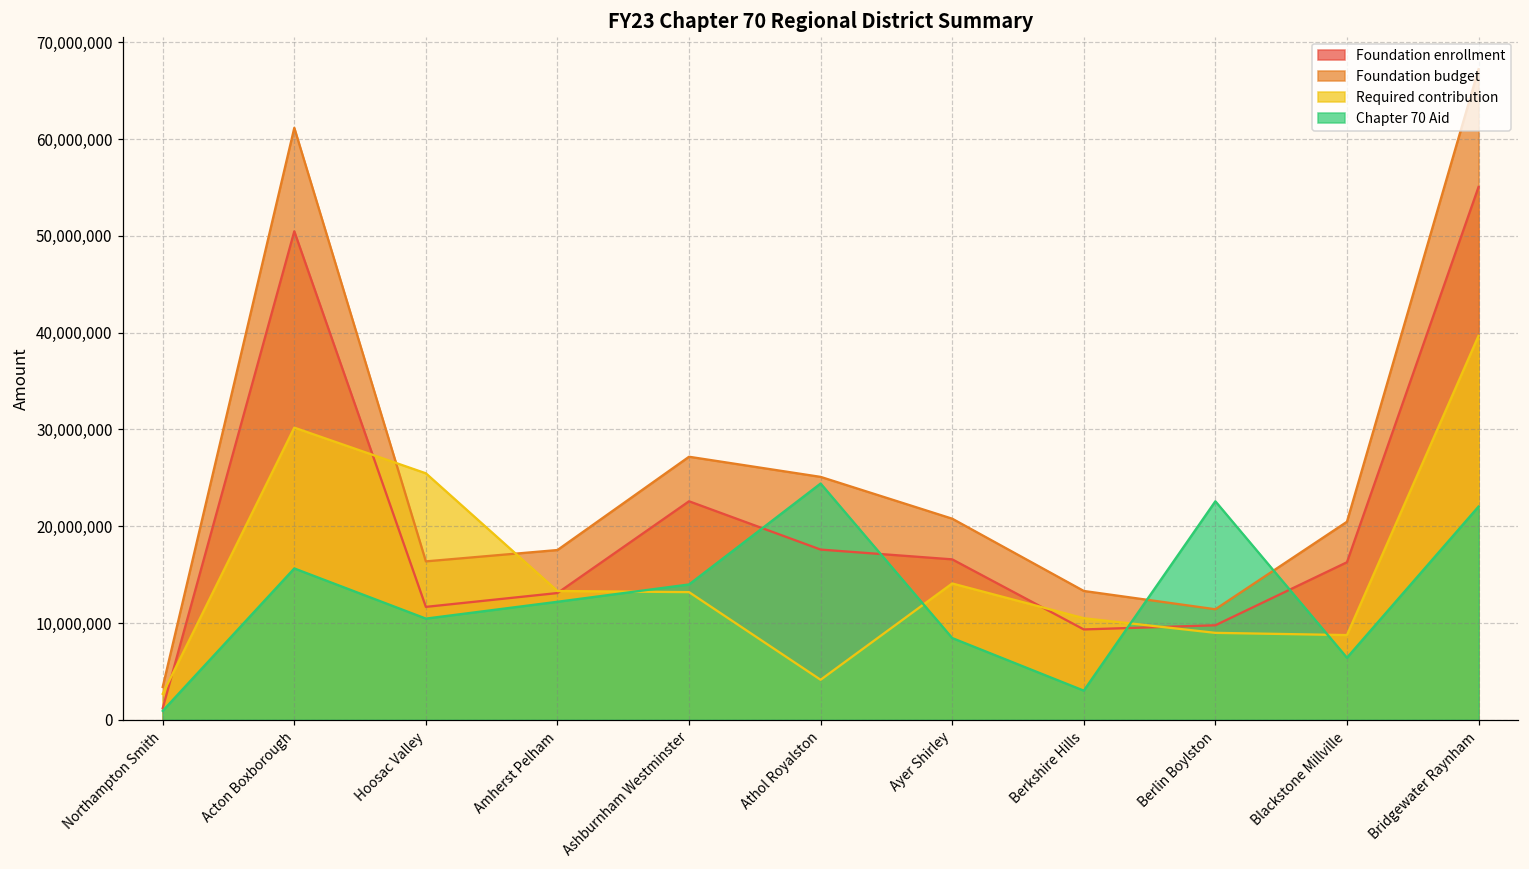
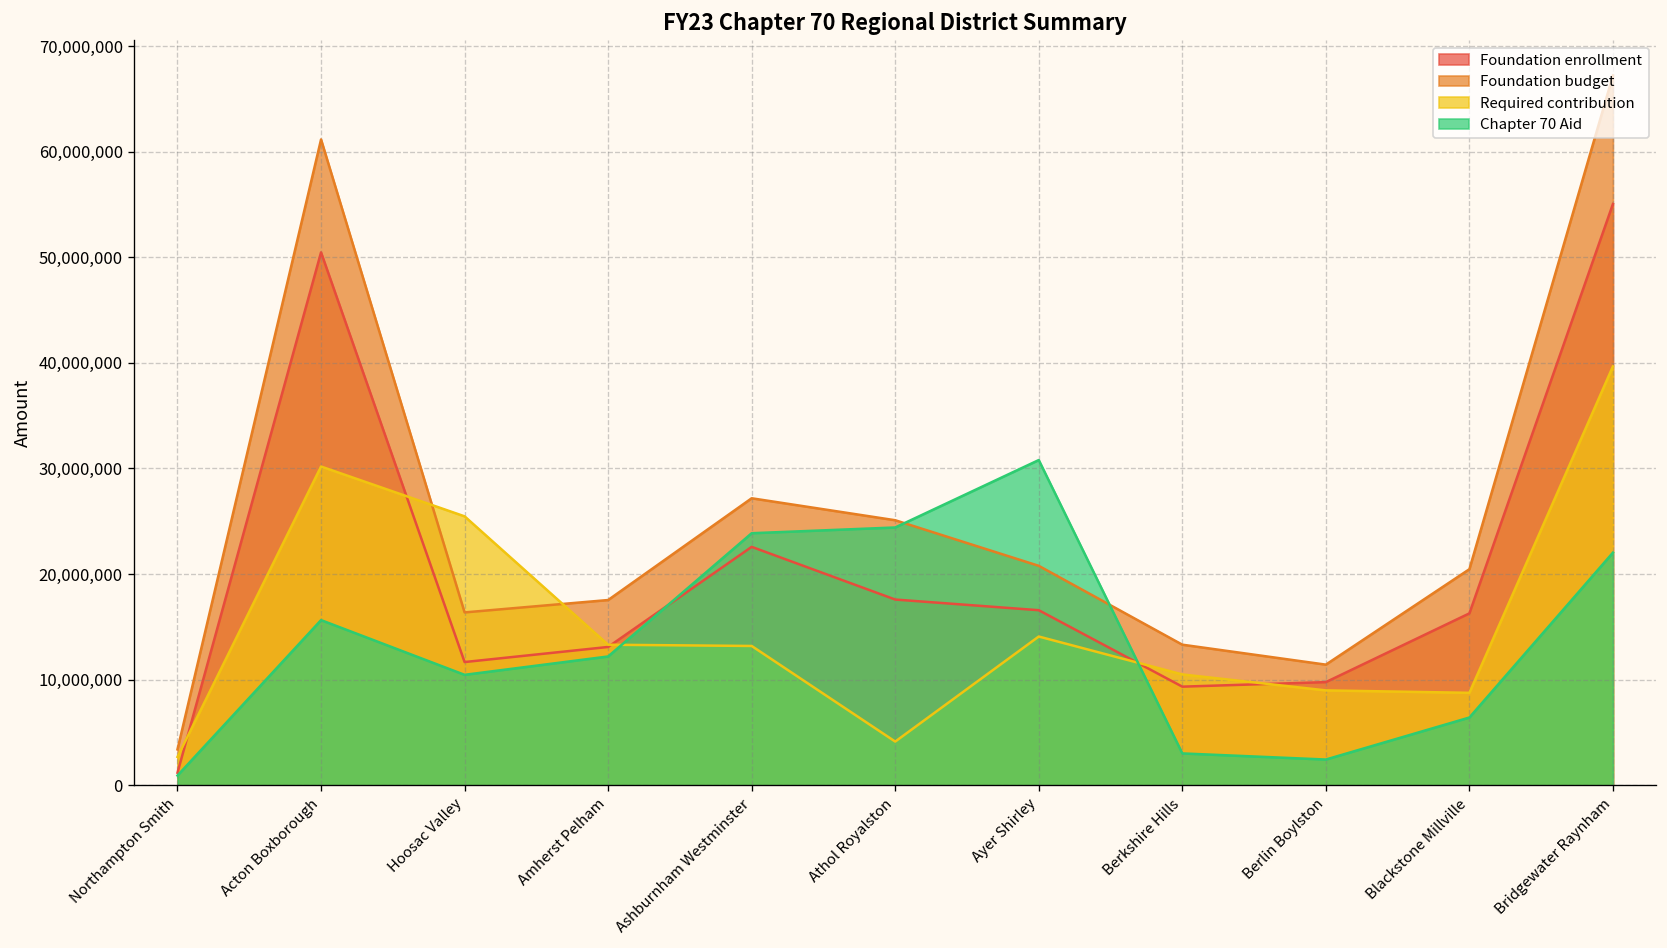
  {
    "Required contribution": {
      "Northampton Smith": "3,000,000",
      "Acton Boxborough": "30,000,000",
      "Hoosac Valley": "25,000,000",
      "Ashburnham Westminster": "13,000,000",
      "Athol Royalston": "4,000,000",
      "Ayer Shirley": "14,000,000",
      "Berkshire Hills": "10,000,000",
      "Berlin Boylston": "9,000,000",
      "Blackstone Millville": "9,000,000",
      "Bridgewater Raynham": "40,000,000"
    },
    "Chapter 70 Aid": {
      "Acton Boxborough": "16,000,000",
      "Hoosac Valley": "10,000,000",
      "Amherst Pelham": "12,000,000",
-     "Ashburnham Westminster": "14,000,000",
+     "Ashburnham Westminster": "24,000,000",
      "Athol Royalston": "24,000,000",
-     "Ayer Shirley": "8,000,000",
+     "Ayer Shirley": "31,000,000",
      "Berkshire Hills": "3,000,000",
-     "Berlin Boylston": "23,000,000",
+     "Berlin Boylston": "2,000,000",
      "Blackstone Millville": "6,000,000",
      "Bridgewater Raynham": "22,000,000"
    }
  }
